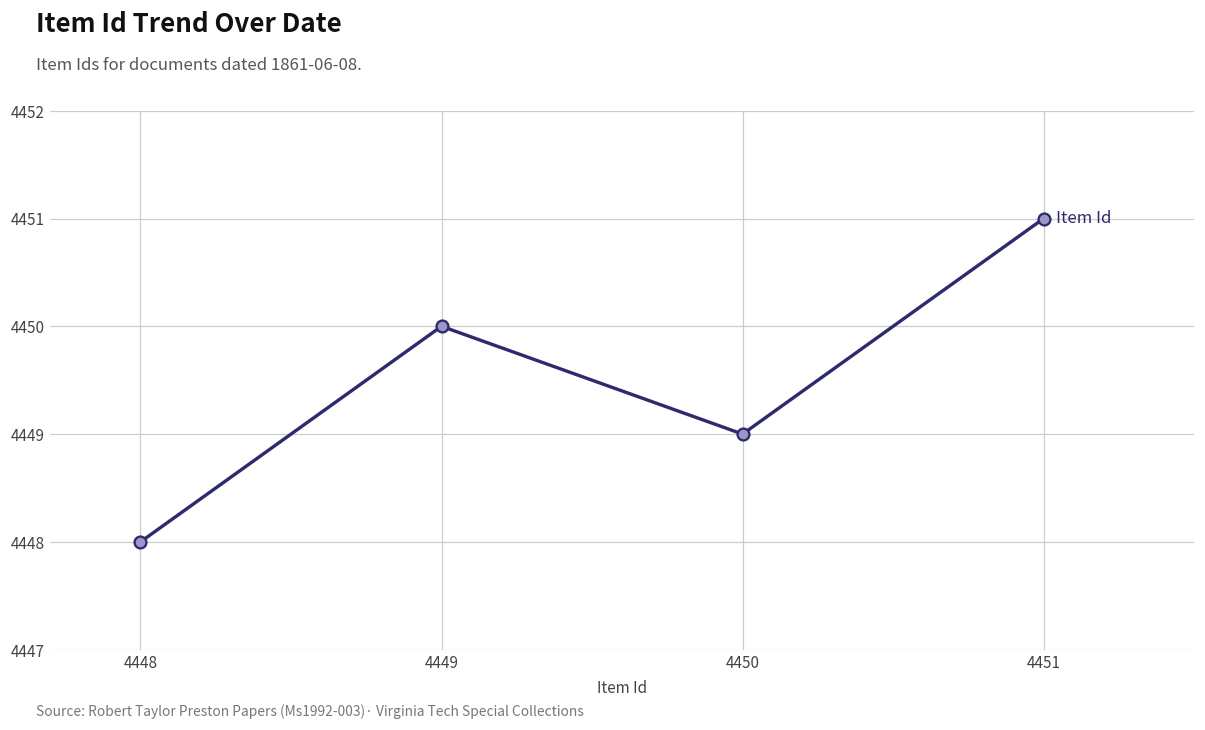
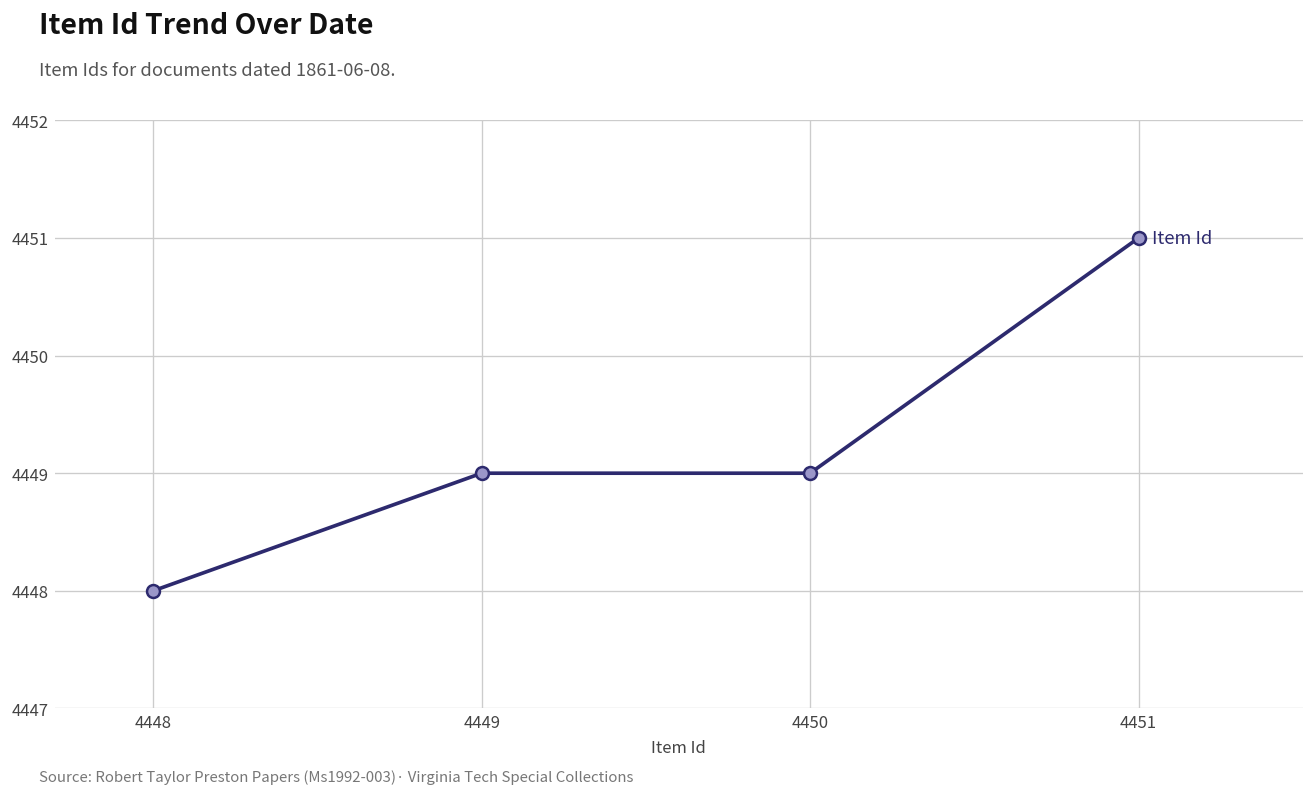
  {
    "4448": 4448,
-   "4449": 4450,
+   "4449": 4449,
    "4450": 4449,
    "4451": 4451
  }
